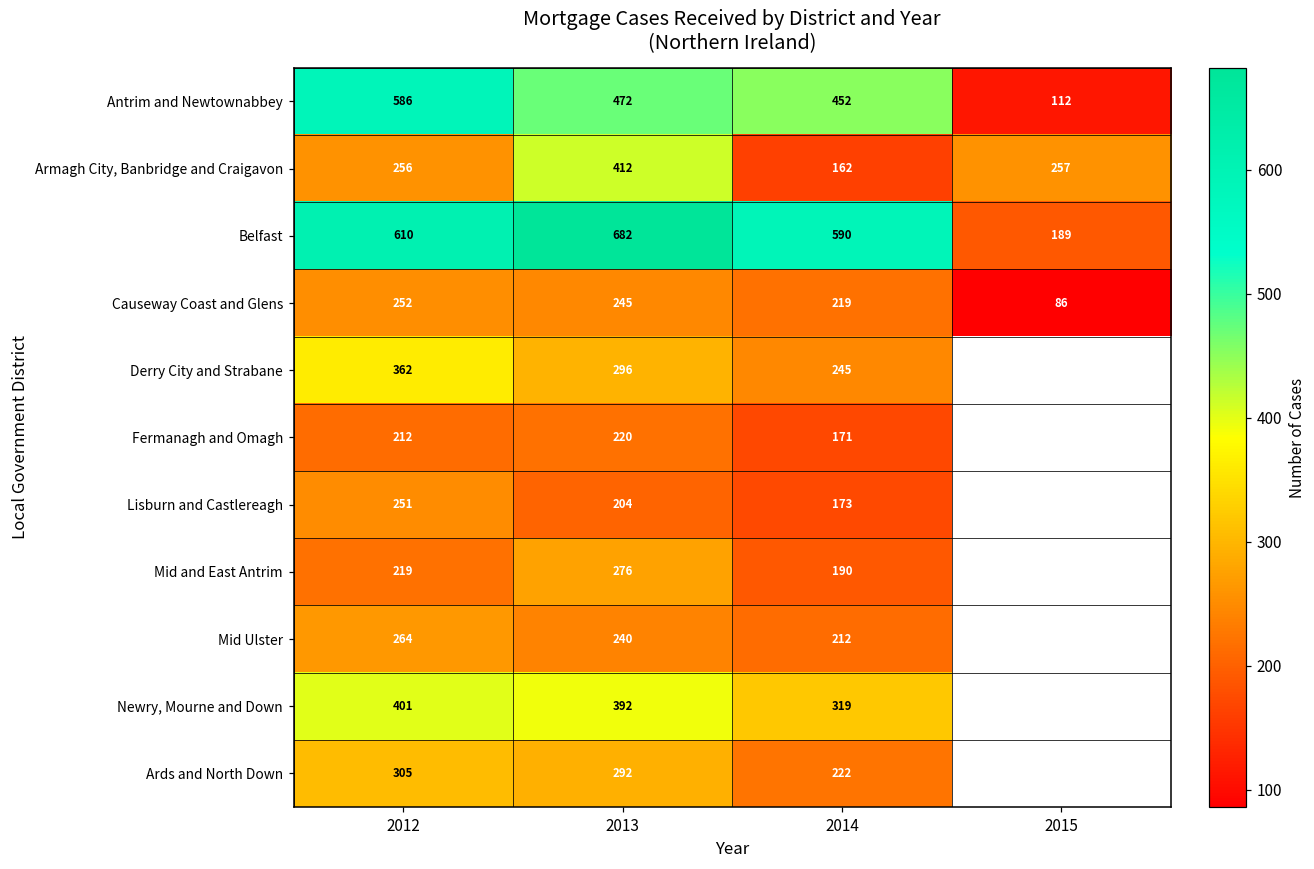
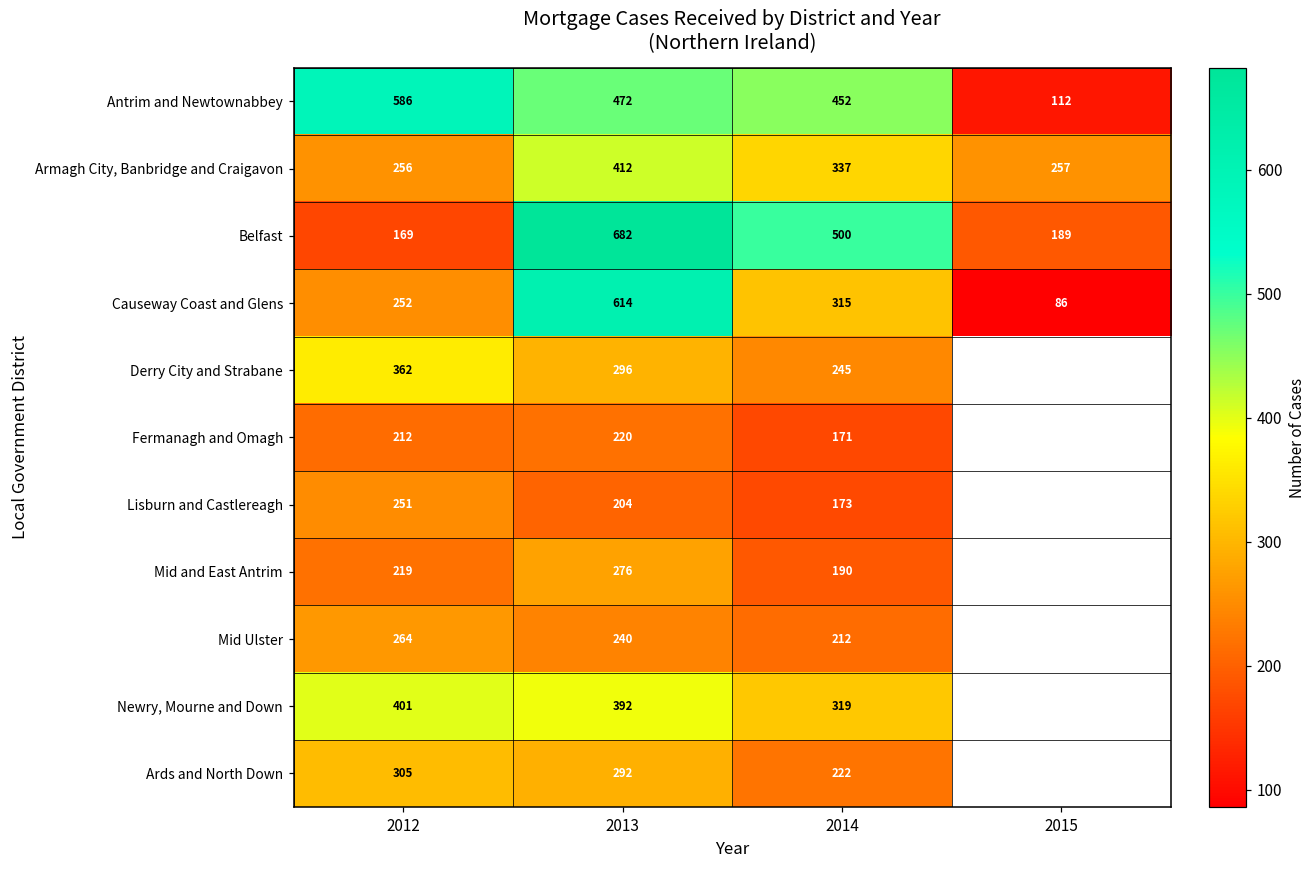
  {
    "Antrim and Newtownabbey": {
      "2012": 586,
      "2013": 472,
      "2014": 452,
      "2015": 112
    },
    "Armagh City, Banbridge and Craigavon": {
      "2012": 256,
      "2013": 412,
-     "2014": 162,
+     "2014": 337,
      "2015": 257
    },
    "Belfast": {
-     "2012": 610,
+     "2012": 169,
      "2013": 682,
-     "2014": 590,
+     "2014": 500,
      "2015": 189
    },
    "Causeway Coast and Glens": {
      "2012": 252,
-     "2013": 245,
-     "2014": 219,
+     "2013": 614,
+     "2014": 315,
      "2015": 86
    },
    "Derry City and Strabane": {
      "2012": 362,
      "2013": 296,
      "2014": 245
    },
    "Fermanagh and Omagh": {
      "2012": 212,
      "2013": 220,
      "2014": 171
    },
    "Lisburn and Castlereagh": {
      "2012": 251,
      "2013": 204,
      "2014": 173
    },
    "Mid and East Antrim": {
      "2012": 219,
      "2013": 276,
      "2014": 190
    },
    "Mid Ulster": {
      "2012": 264,
      "2013": 240,
      "2014": 212
    },
    "Newry, Mourne and Down": {
      "2012": 401,
      "2013": 392,
      "2014": 319
    },
    "Ards and North Down": {
      "2012": 305,
      "2013": 292,
      "2014": 222
    }
  }
